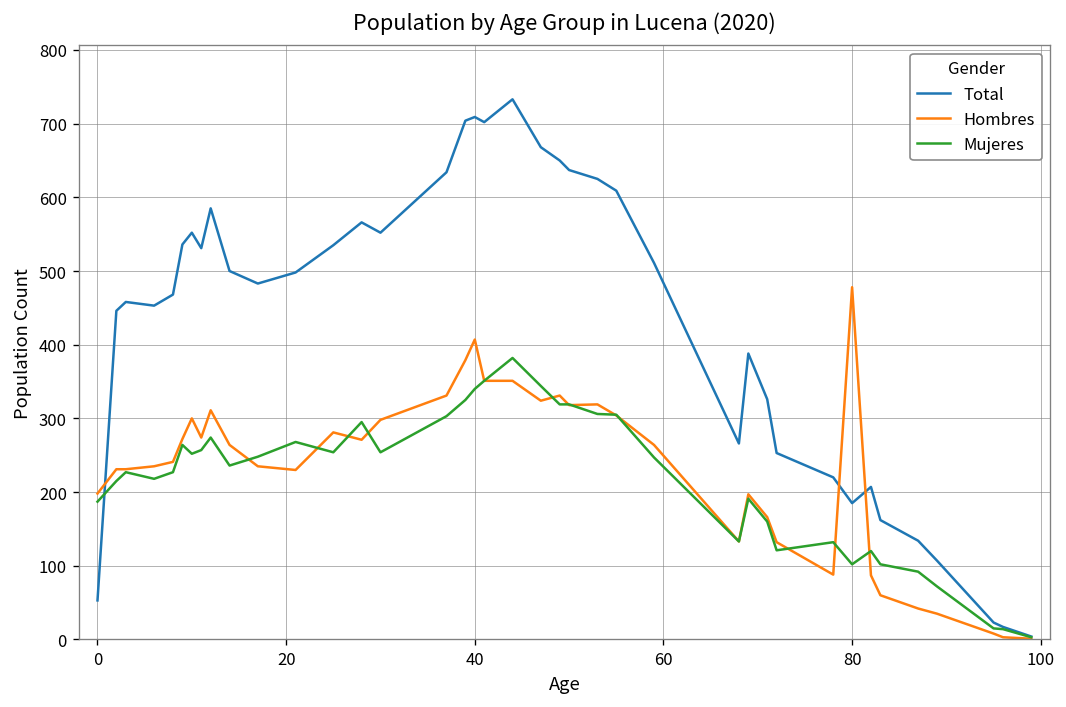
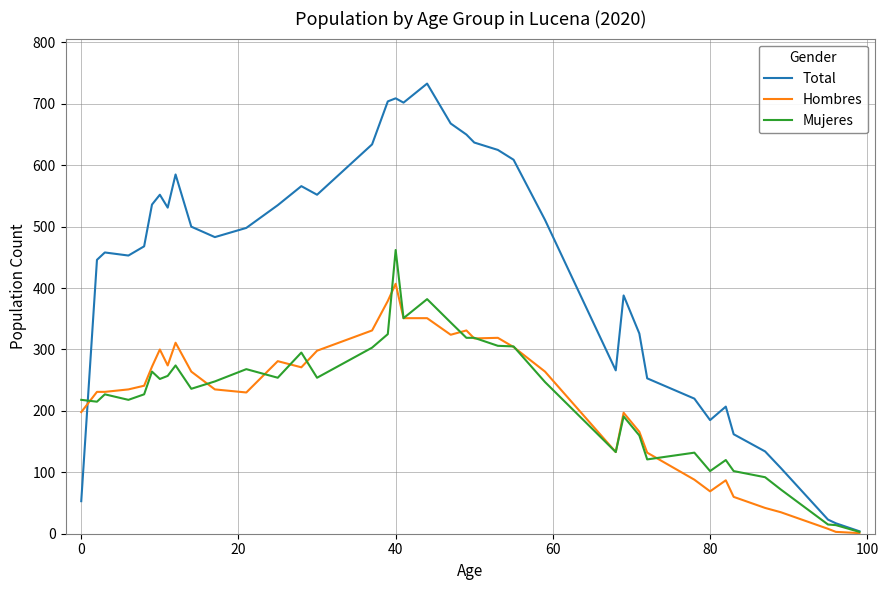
  {
    "Total": {
      "0": 50,
      "40": 710,
      "80": 190
    },
    "Hombres": {
      "0": 200,
      "40": 410,
-     "80": 480
+     "80": 70
    },
    "Mujeres": {
-     "0": 190,
-     "40": 340,
+     "0": 220,
+     "40": 460,
      "80": 100
    }
  }
